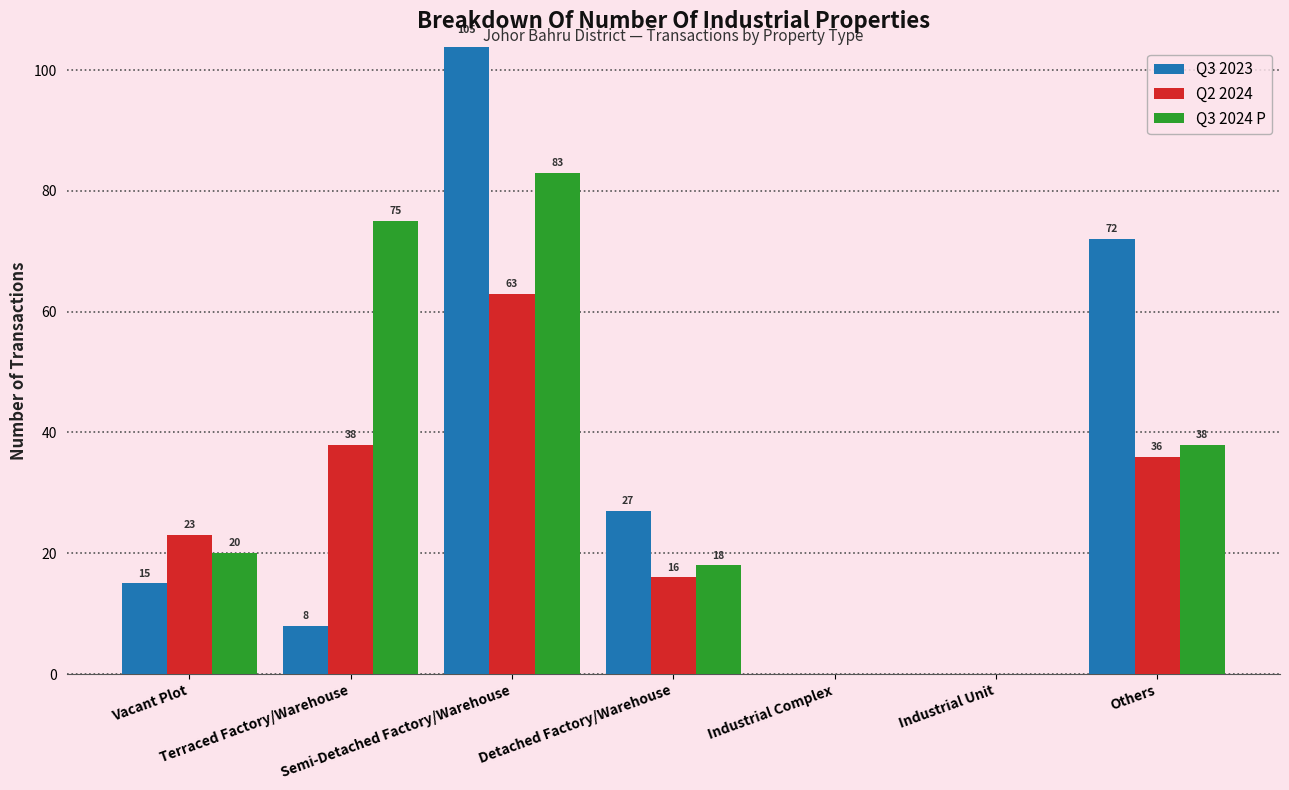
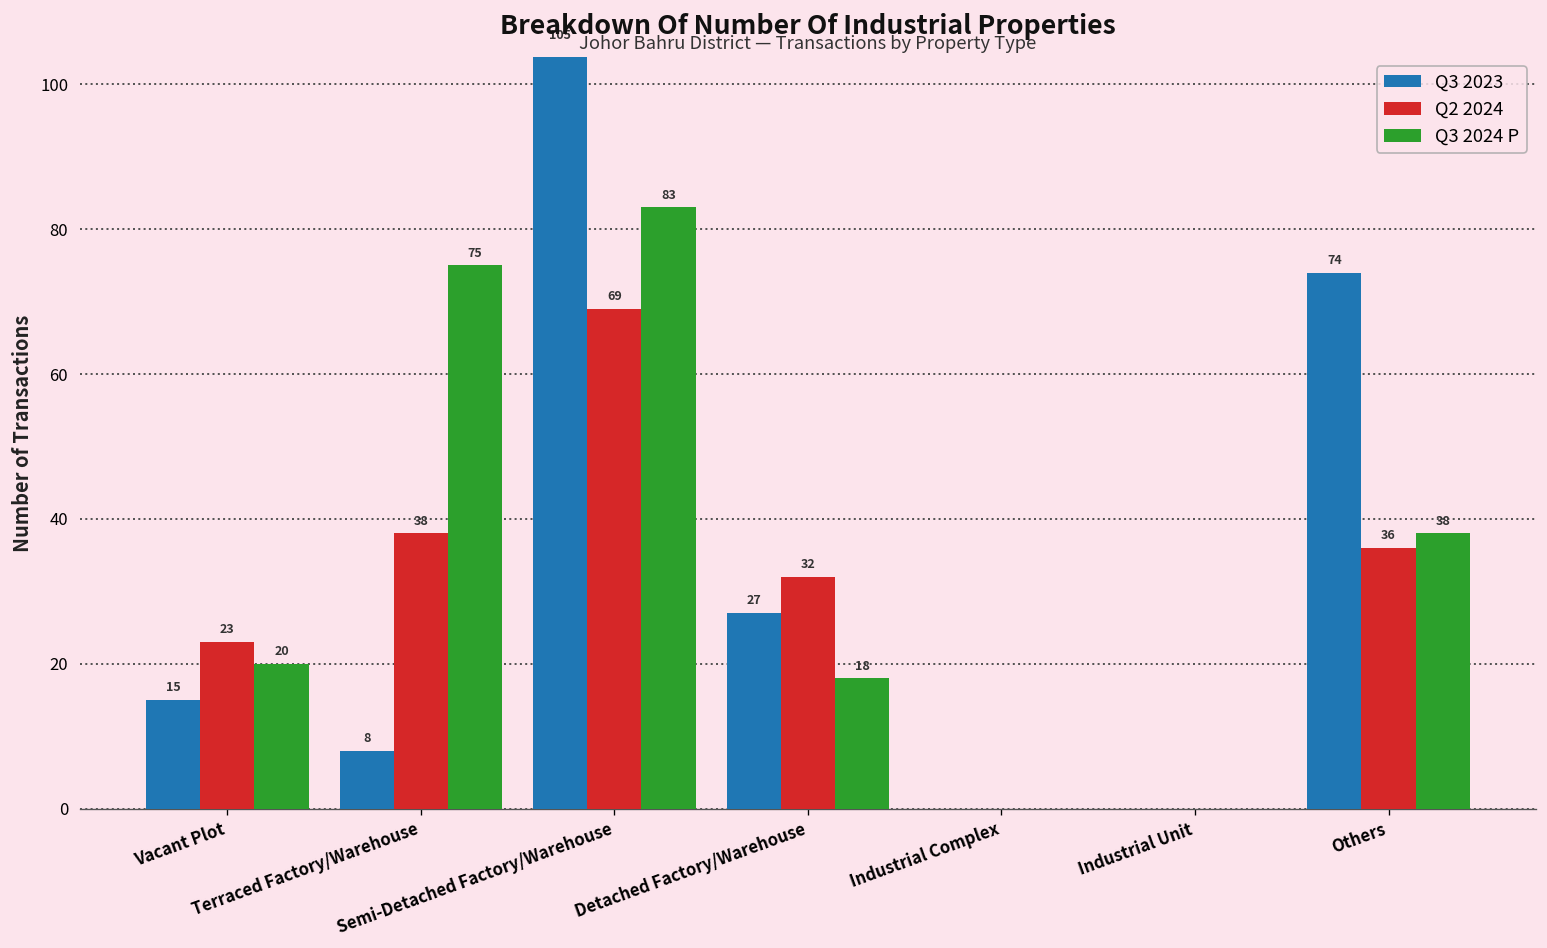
  {
    "Q3 2023": {
      "Vacant Plot": 15,
      "Terraced Factory/Warehouse": 8,
      "Detached Factory/Warehouse": 27,
-     "Others": 72
+     "Others": 74
    },
    "Q2 2024": {
      "Vacant Plot": 23,
      "Terraced Factory/Warehouse": 38,
-     "Semi-Detached Factory/Warehouse": 63,
-     "Detached Factory/Warehouse": 16,
+     "Semi-Detached Factory/Warehouse": 69,
+     "Detached Factory/Warehouse": 32,
      "Others": 36
    },
    "Q3 2024 P": {
      "Vacant Plot": 20,
      "Terraced Factory/Warehouse": 75,
      "Semi-Detached Factory/Warehouse": 83,
      "Detached Factory/Warehouse": 18,
      "Others": 38
    }
  }
